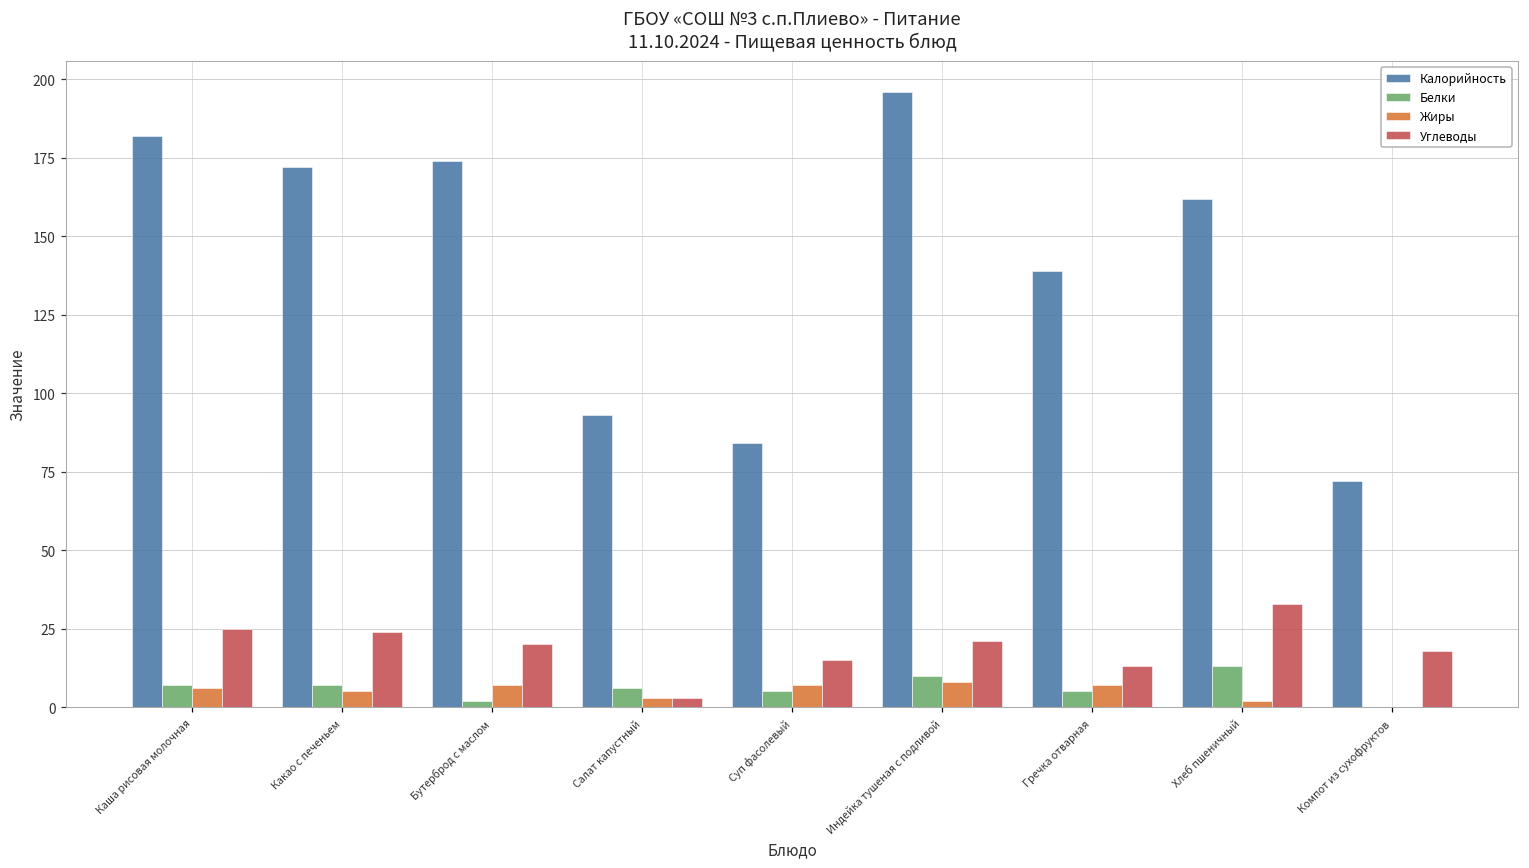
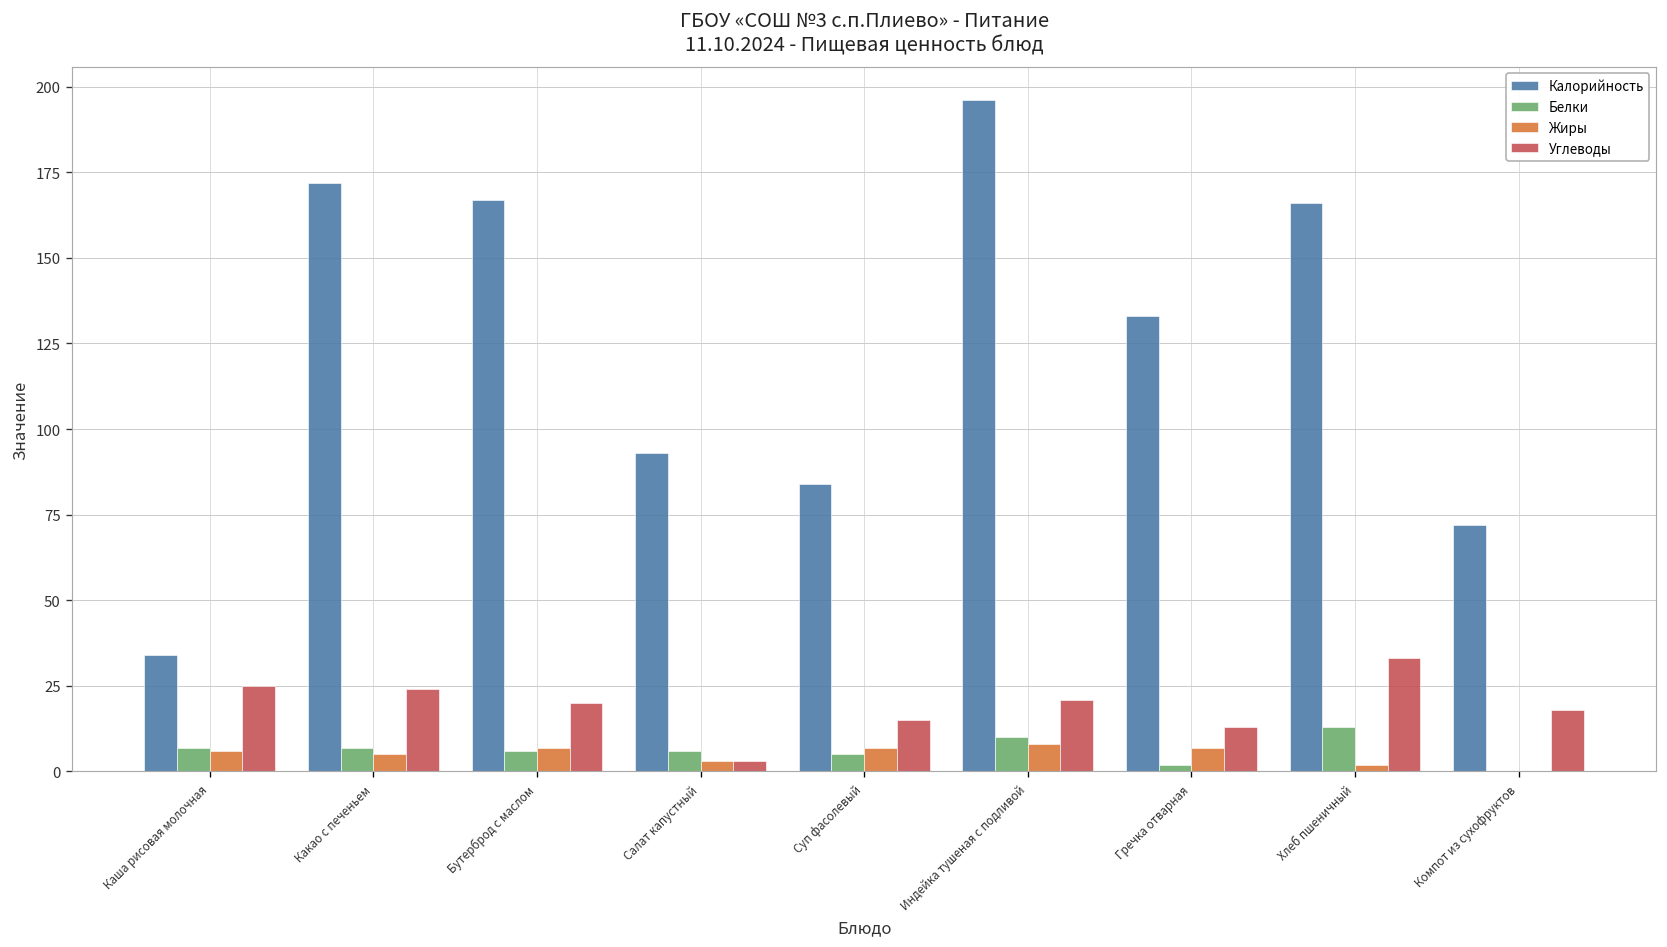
  {
    "Калорийность": {
-     "Каша рисовая молочная": 182,
+     "Каша рисовая молочная": 34,
      "Какао с печеньем": 172,
-     "Бутерброд с маслом": 174,
+     "Бутерброд с маслом": 167,
      "Салат капустный": 93,
      "Суп фасолевый": 84,
      "Индейка тушеная с подливой": 196,
-     "Гречка отварная": 139,
-     "Хлеб пшеничный": 162,
+     "Гречка отварная": 133,
+     "Хлеб пшеничный": 166,
      "Компот из сухофруктов": 72
    },
    "Белки": {
      "Каша рисовая молочная": 7,
      "Какао с печеньем": 7,
-     "Бутерброд с маслом": 2,
+     "Бутерброд с маслом": 6,
      "Салат капустный": 6,
      "Суп фасолевый": 5,
      "Индейка тушеная с подливой": 10,
-     "Гречка отварная": 5,
+     "Гречка отварная": 2,
      "Хлеб пшеничный": 13,
      "Компот из сухофруктов": 0
    }
  }
